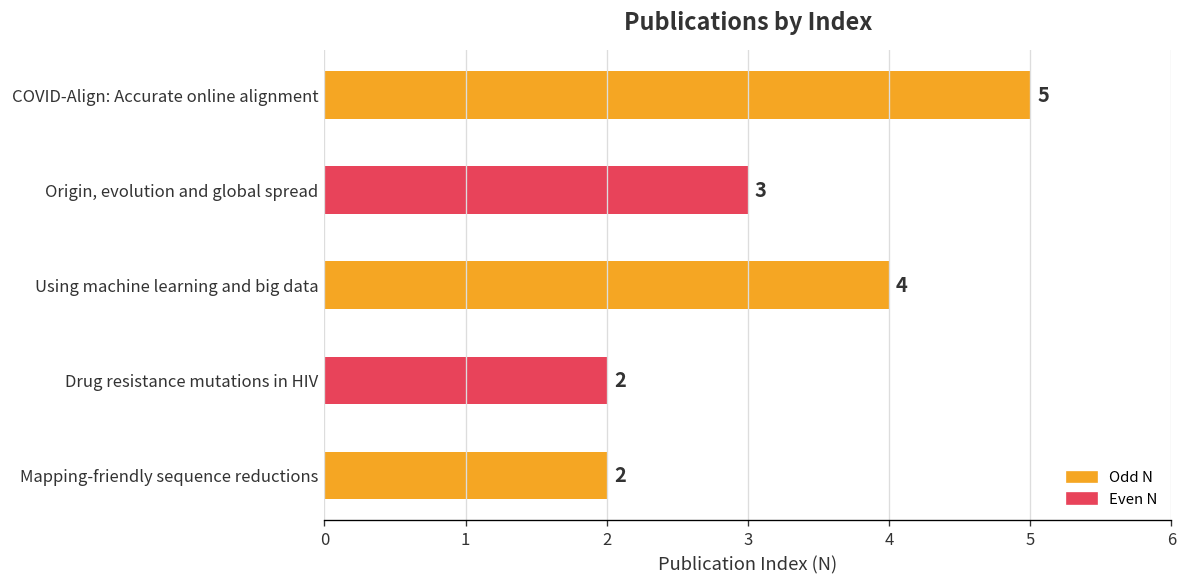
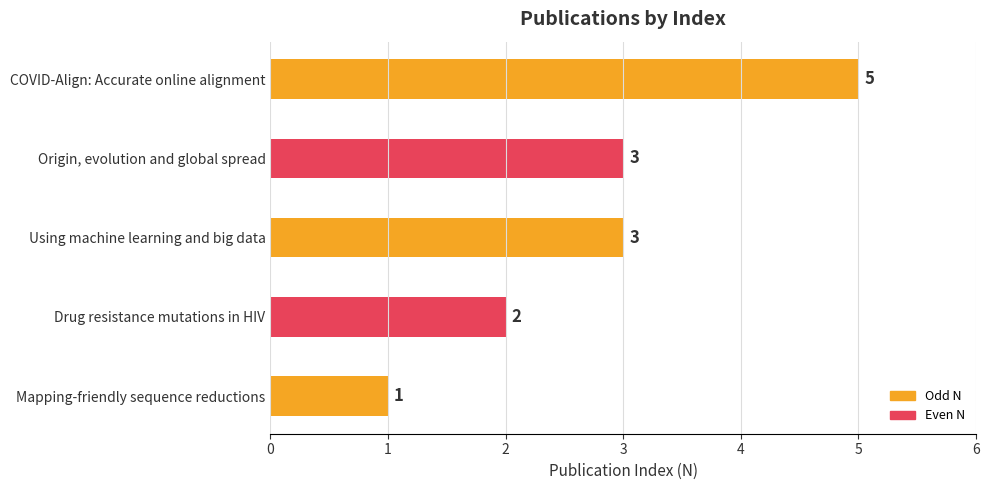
  {
    "COVID-Align: Accurate online alignment": 5,
    "Origin, evolution and global spread": 3,
-   "Using machine learning and big data": 4,
+   "Using machine learning and big data": 3,
    "Drug resistance mutations in HIV": 2,
-   "Mapping-friendly sequence reductions": 2
+   "Mapping-friendly sequence reductions": 1
  }
